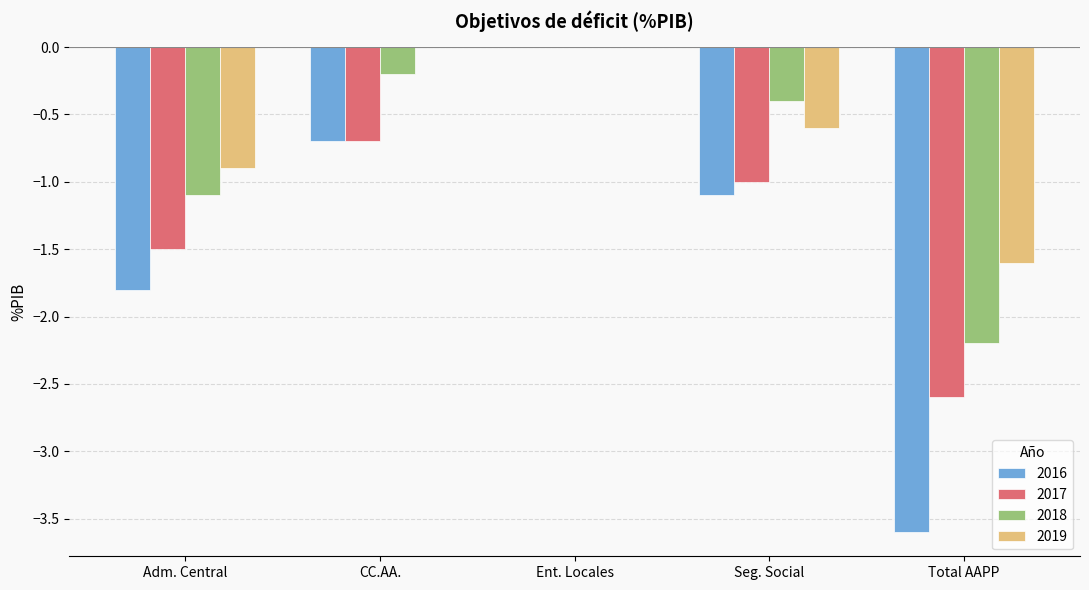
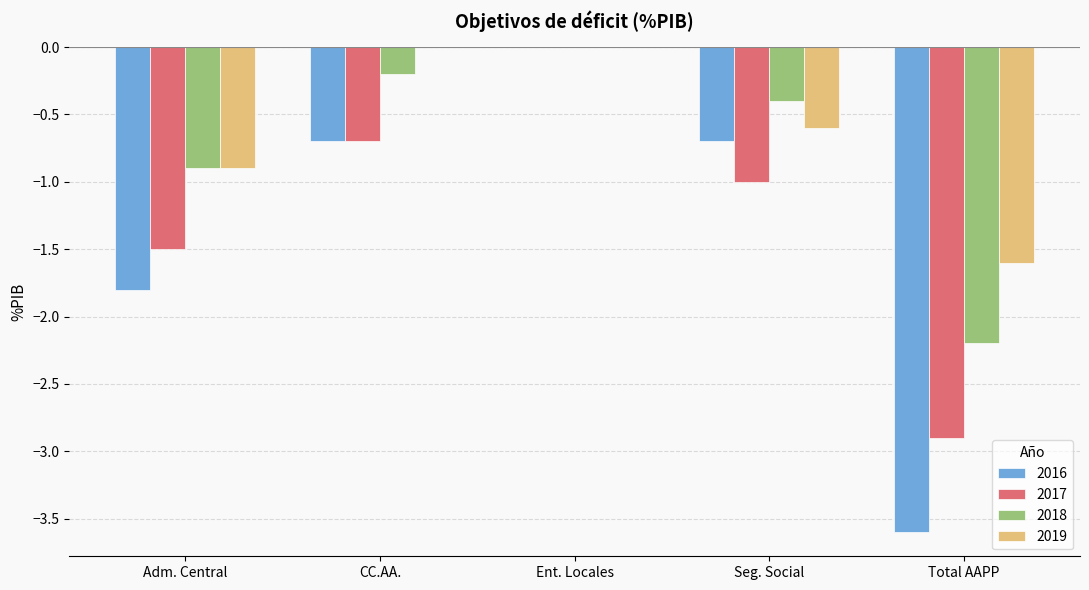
  {
    "2016": {
      "Adm. Central": -1.8,
      "CC.AA.": -0.7,
      "Ent. Locales": 0.0,
-     "Seg. Social": -1.1,
+     "Seg. Social": -0.7,
      "Total AAPP": -3.6
    },
    "2017": {
      "Adm. Central": -1.5,
      "CC.AA.": -0.7,
      "Ent. Locales": 0.0,
      "Seg. Social": -1.0,
-     "Total AAPP": -2.6
+     "Total AAPP": -2.9
    },
    "2018": {
-     "Adm. Central": -1.1,
+     "Adm. Central": -0.9,
      "CC.AA.": -0.2,
      "Ent. Locales": 0.0,
      "Seg. Social": -0.4,
      "Total AAPP": -2.2
    },
    "2019": {
      "Adm. Central": -0.9,
      "CC.AA.": 0.0,
      "Ent. Locales": 0.0,
      "Seg. Social": -0.6,
      "Total AAPP": -1.6
    }
  }
